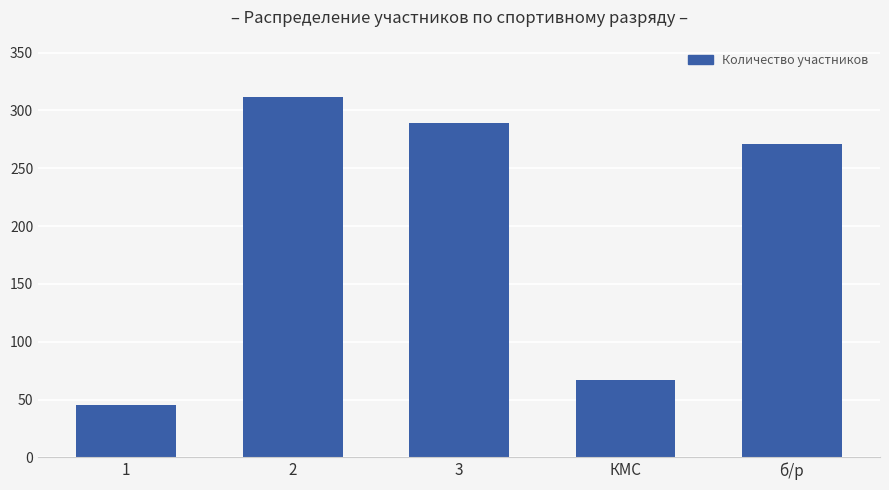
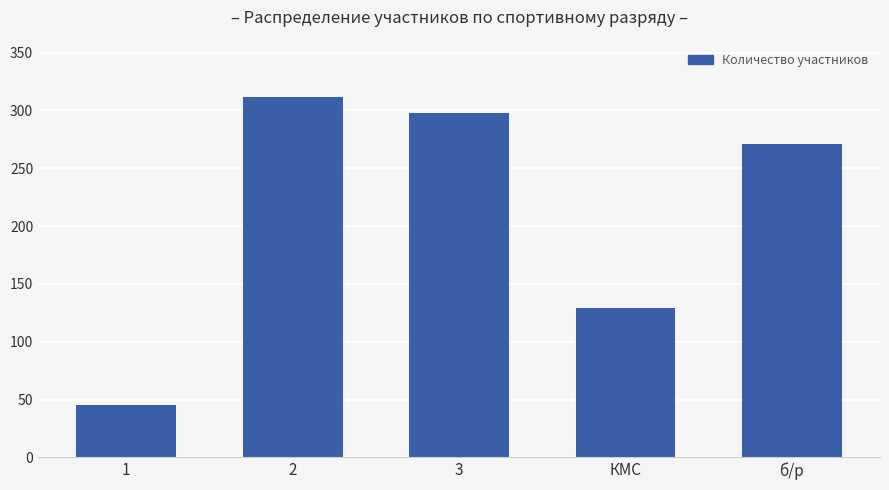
  {
    "1": 45,
    "2": 312,
-   "3": 289,
-   "КМС": 67,
+   "3": 298,
+   "КМС": 129,
    "б/р": 271
  }
